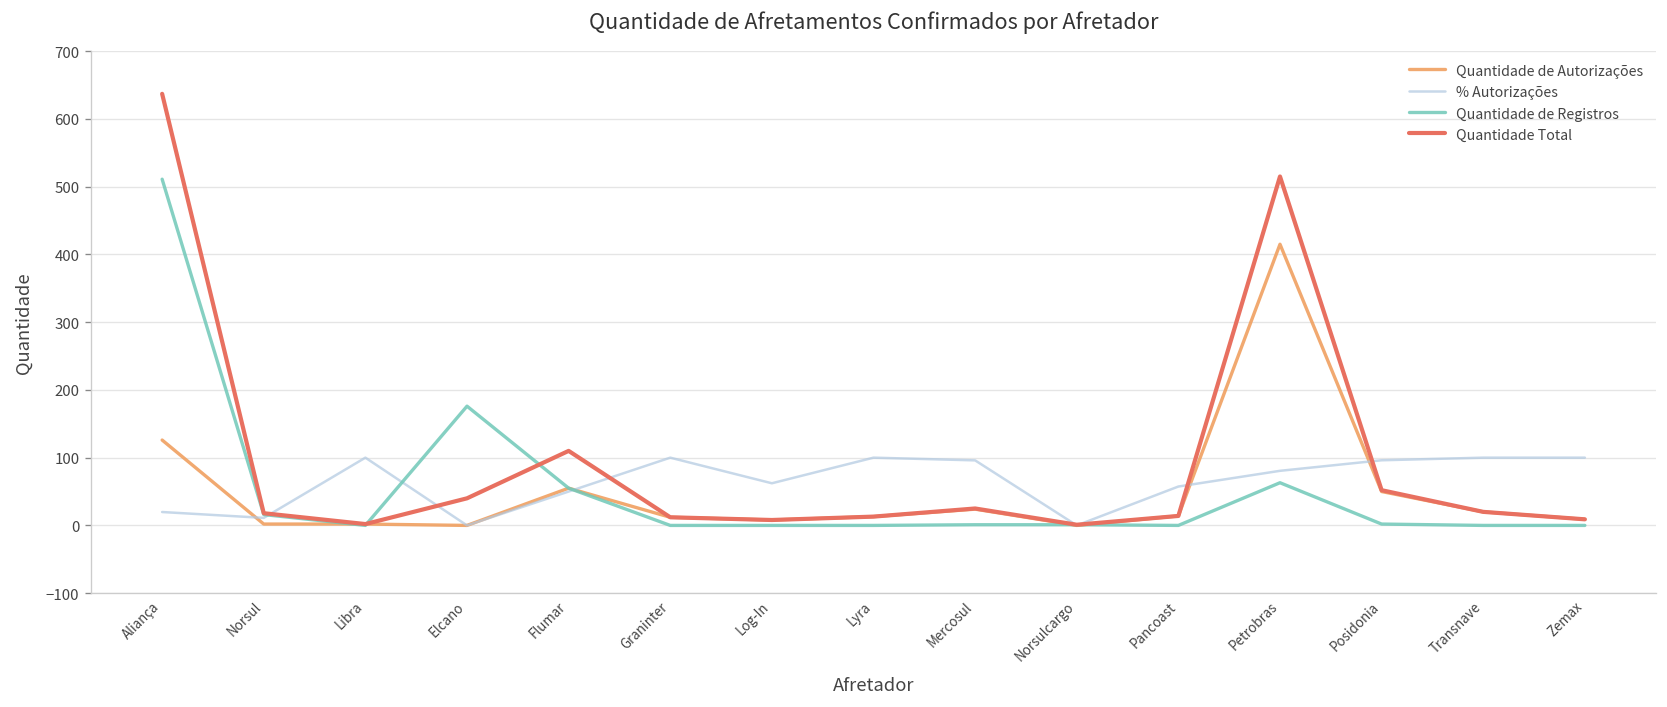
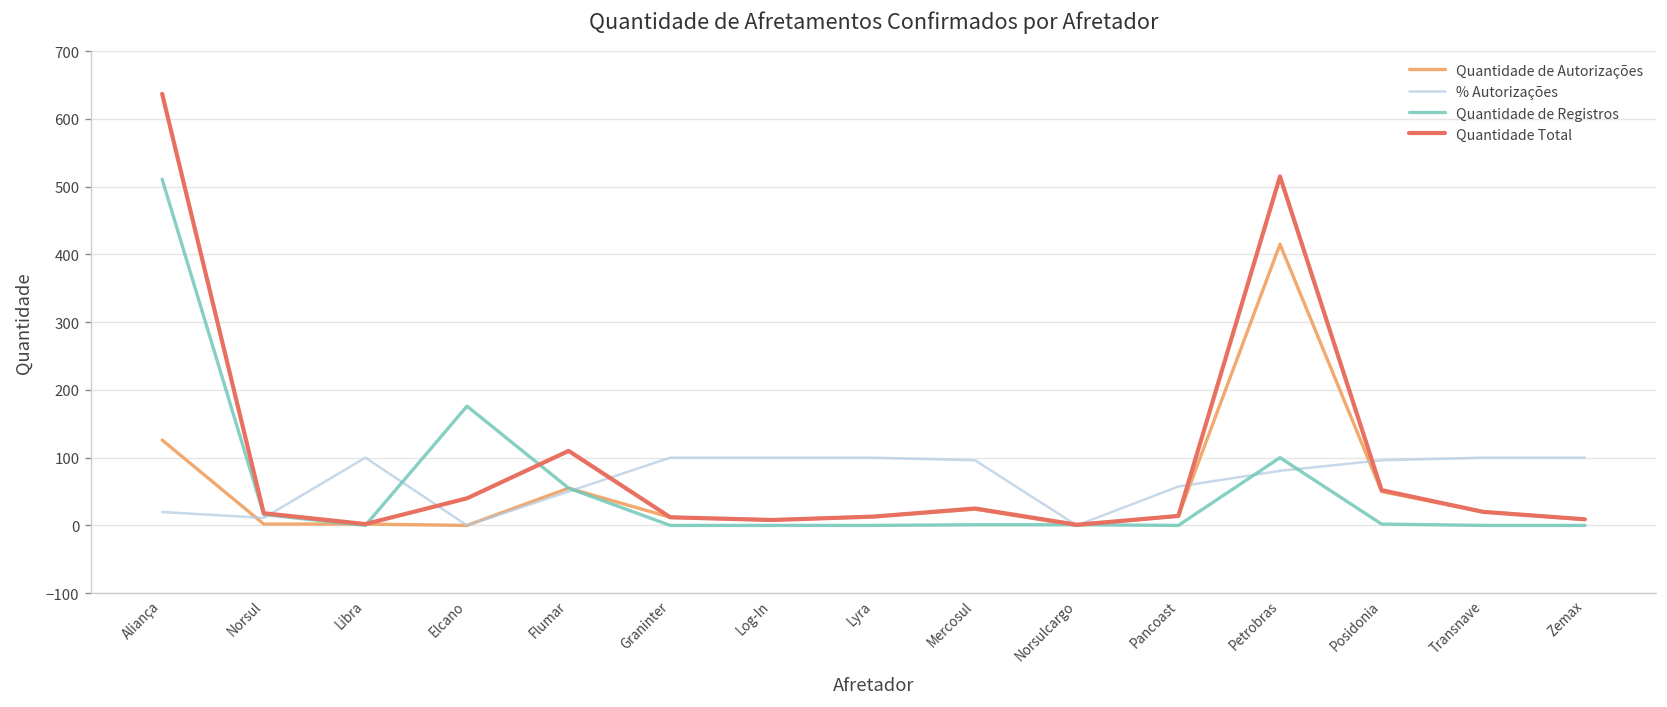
  {
    "% Autorizações": {
      "Aliança": 20,
      "Norsul": 10,
      "Libra": 100,
      "Flumar": 50,
      "Graninter": 100,
-     "Log-In": 60,
+     "Log-In": 100,
      "Lyra": 100,
      "Mercosul": 100,
      "Pancoast": 60,
      "Petrobras": 80,
      "Posidonia": 100,
      "Transnave": 100,
      "Zemax": 100
    },
    "Quantidade de Registros": {
      "Aliança": 510,
      "Elcano": 180,
      "Graninter": 0,
      "Log-In": 0,
      "Lyra": 0,
      "Mercosul": 0,
      "Pancoast": 0,
-     "Petrobras": 60,
+     "Petrobras": 100,
      "Posidonia": 0,
      "Transnave": 0,
      "Zemax": 0
    }
  }
